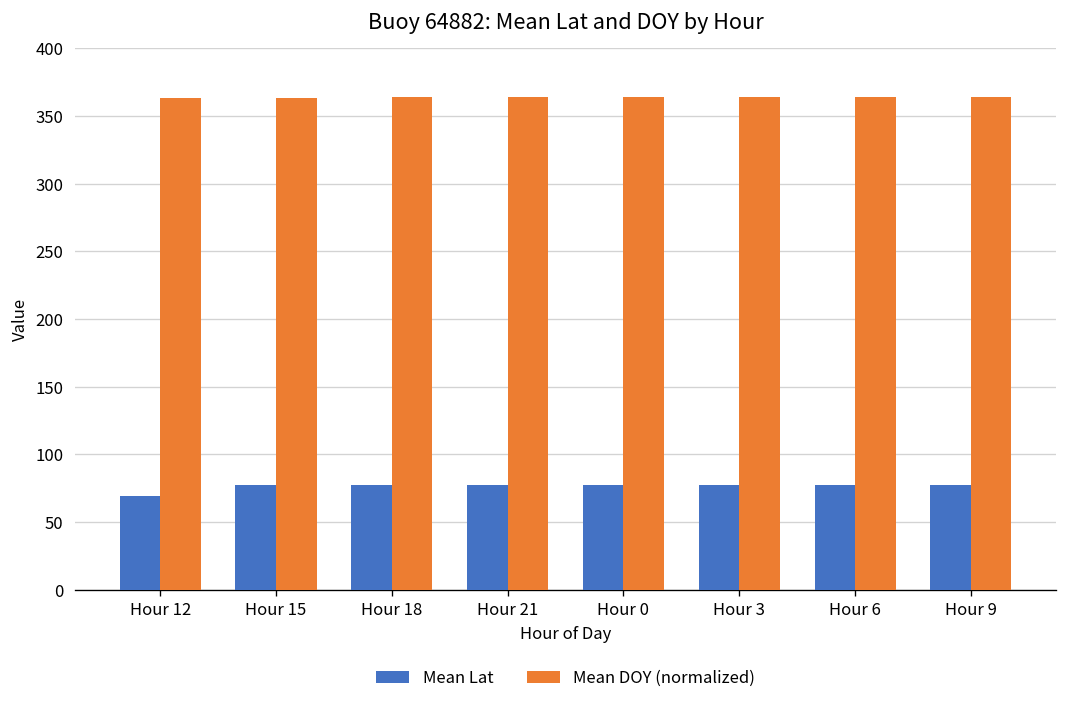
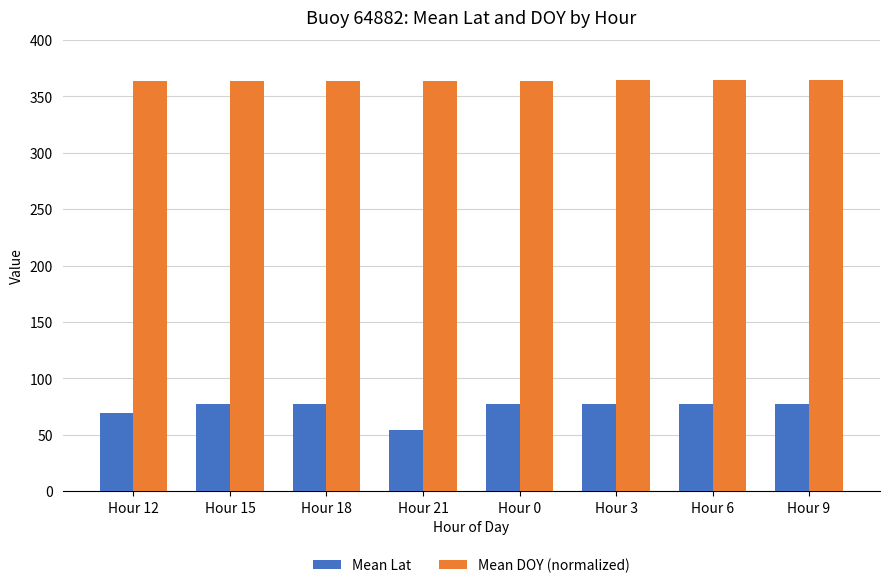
  {
    "Mean Lat": {
      "Hour 12": 69,
      "Hour 15": 78,
      "Hour 18": 78,
-     "Hour 21": 78,
+     "Hour 21": 54,
      "Hour 0": 78,
      "Hour 3": 78,
      "Hour 6": 78,
      "Hour 9": 78
    },
    "Mean DOY (normalized)": {
      "Hour 12": 364,
      "Hour 15": 364,
      "Hour 18": 364,
      "Hour 21": 364,
      "Hour 0": 364,
      "Hour 3": 364,
      "Hour 6": 364,
      "Hour 9": 364
    }
  }
